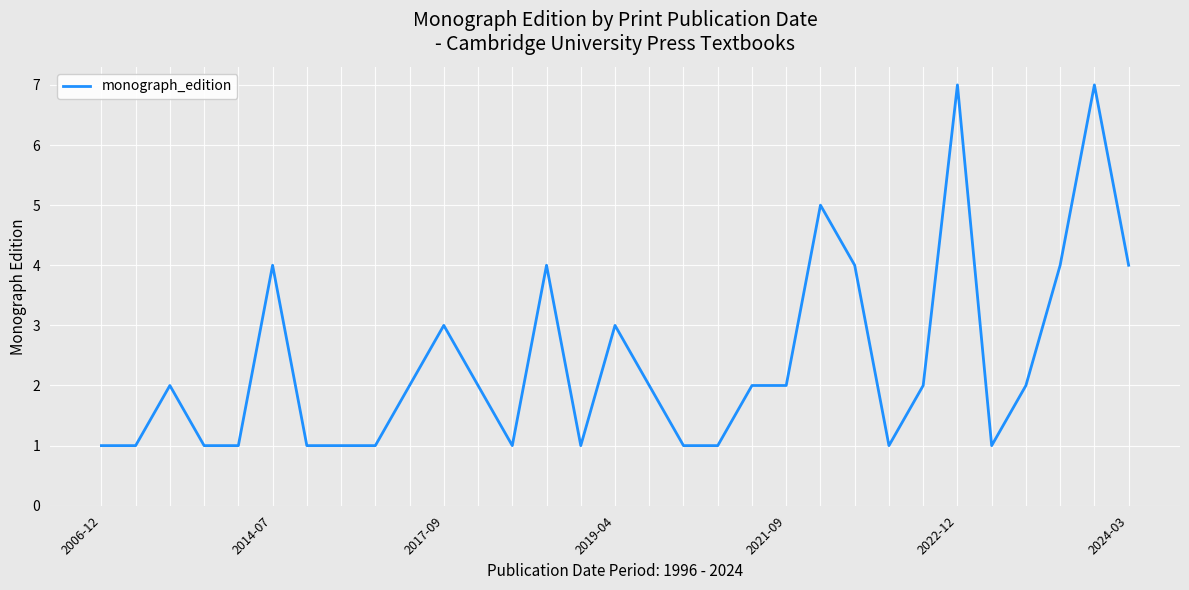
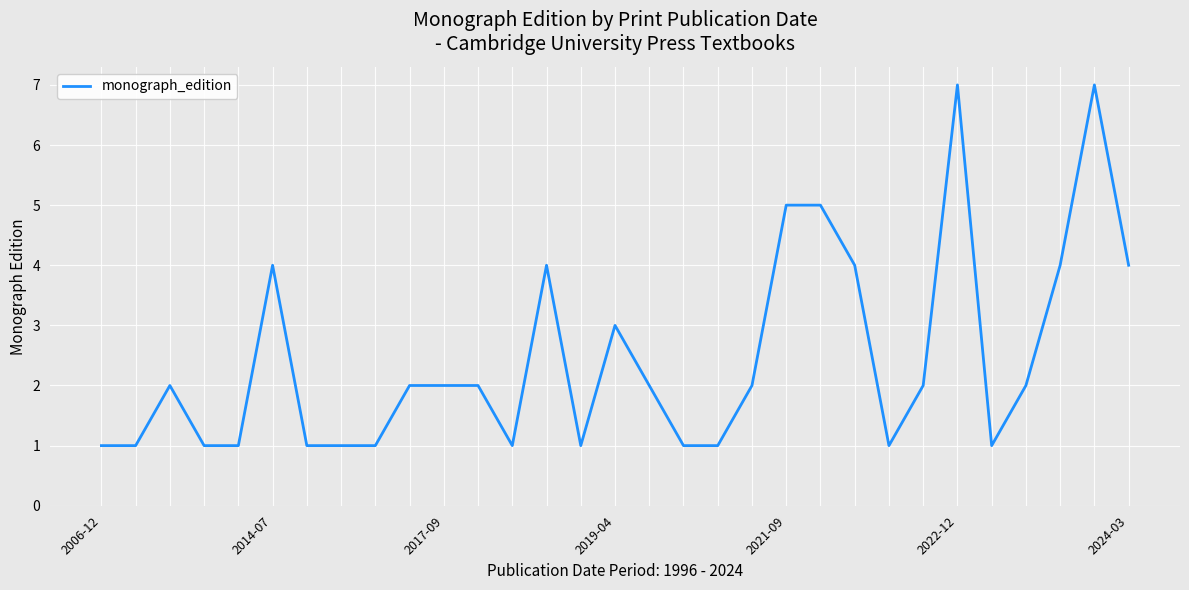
  {
    "2006-12": 1,
    "2014-07": 4,
-   "2017-09": 3,
+   "2017-09": 2,
    "2019-04": 3,
-   "2021-09": 2,
+   "2021-09": 5,
    "2022-12": 7,
    "2024-03": 4
  }
